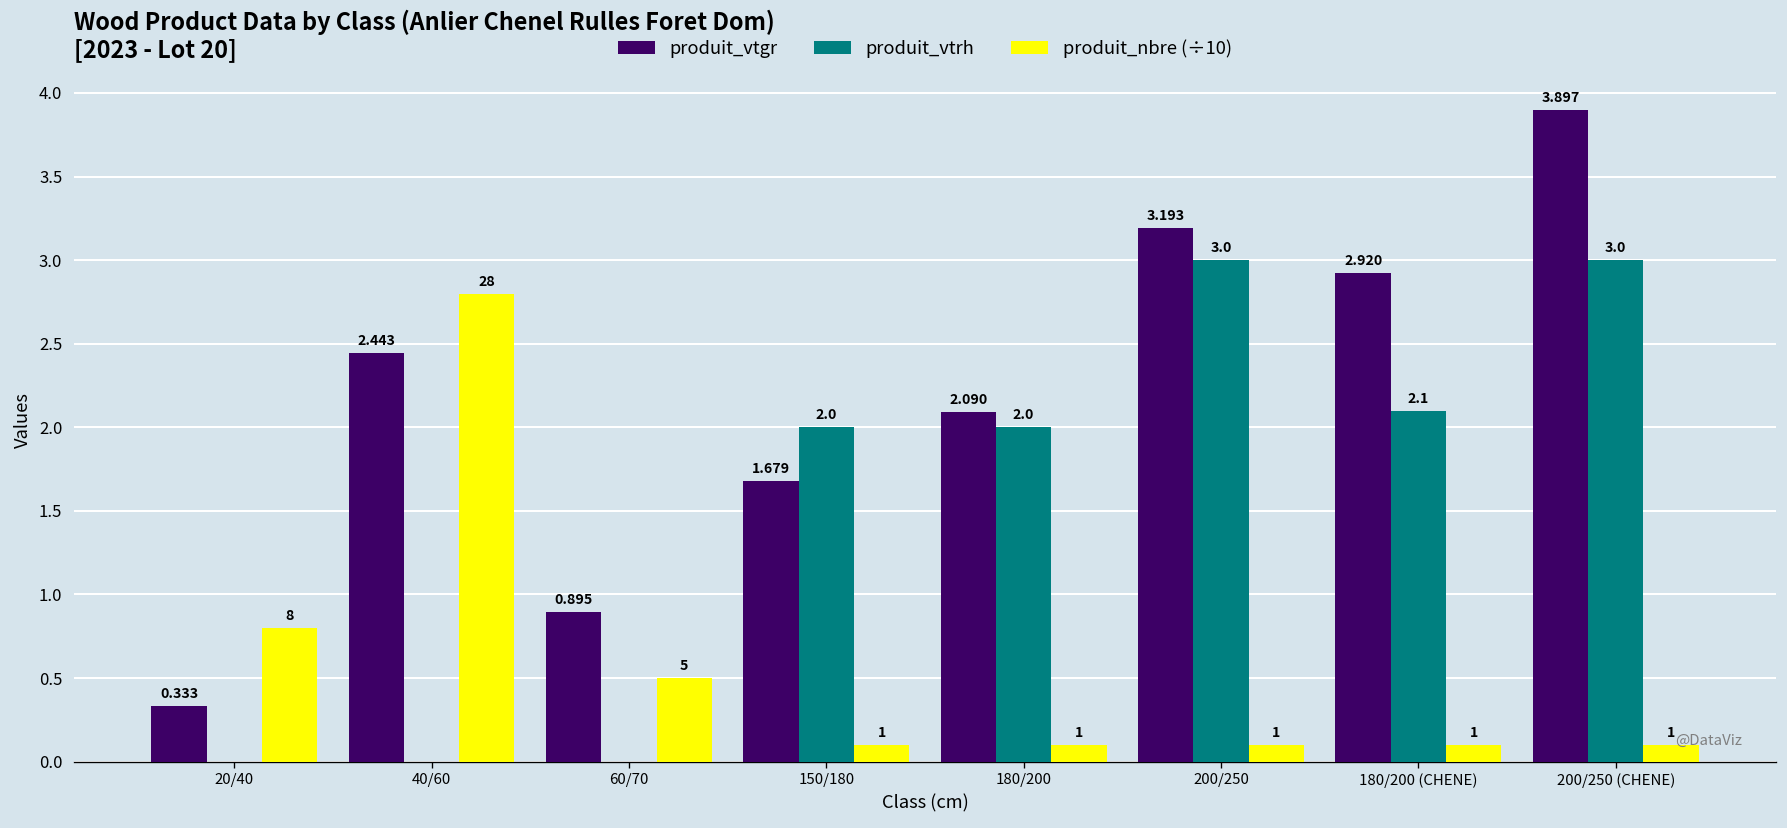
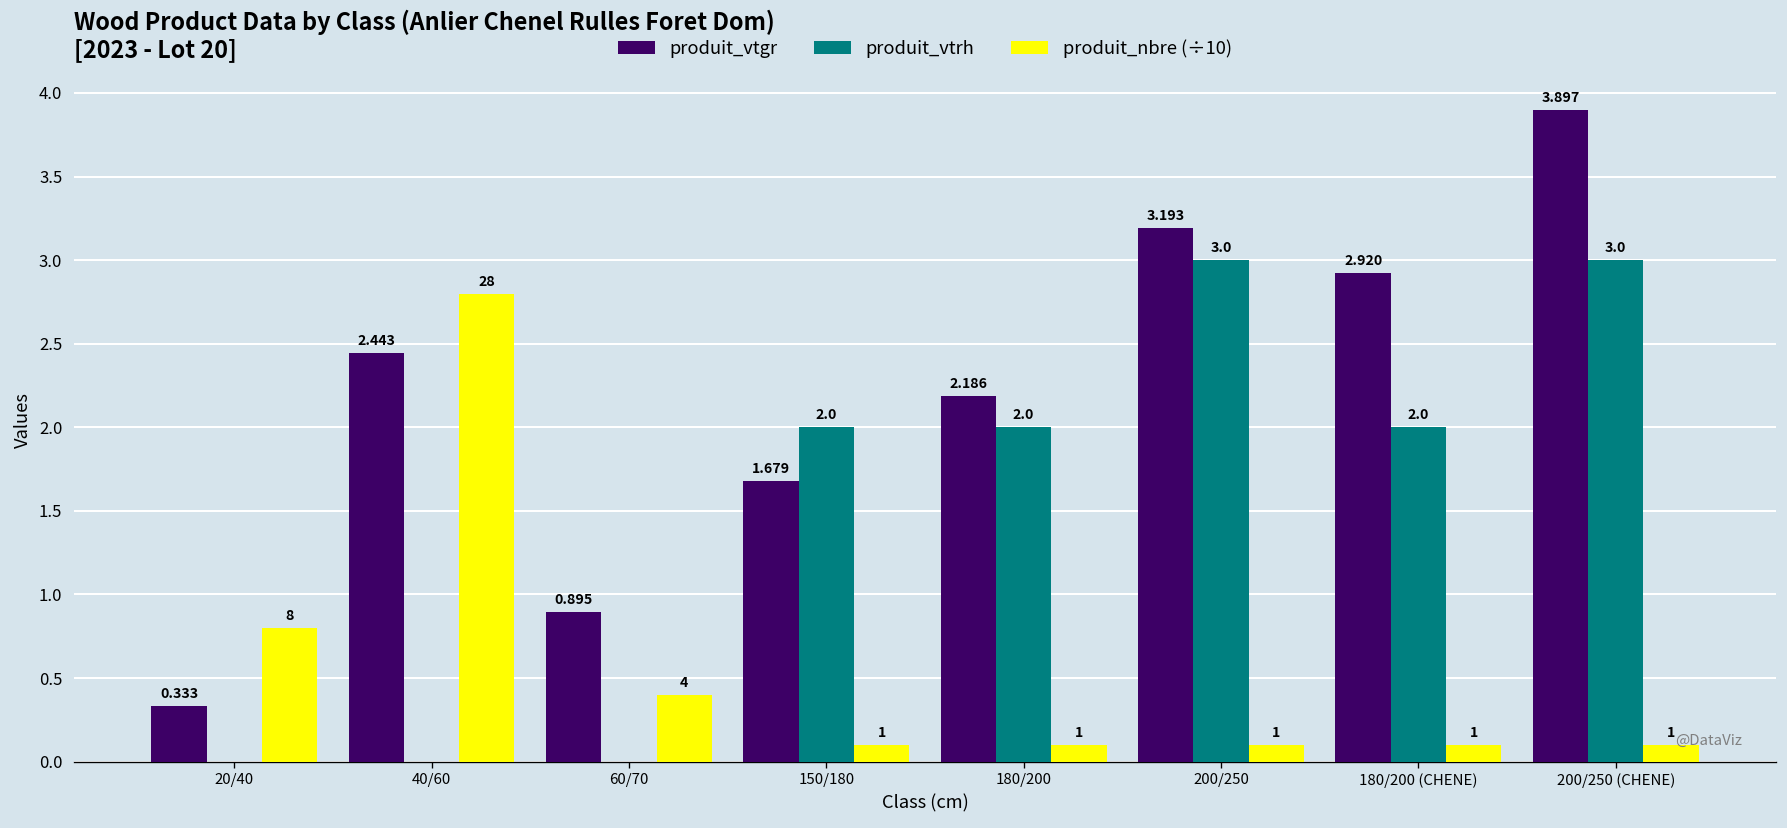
  {
    "produit_vtgr": {
      "20/40": 0.333,
      "40/60": 2.443,
      "60/70": 0.895,
      "150/180": 1.679,
-     "180/200": 2.090,
+     "180/200": 2.186,
      "200/250": 3.193,
      "180/200 (CHENE)": 2.920,
      "200/250 (CHENE)": 3.897
    },
    "produit_vtrh": {
      "150/180": 2.0,
      "180/200": 2.0,
      "200/250": 3.0,
-     "180/200 (CHENE)": 2.1,
+     "180/200 (CHENE)": 2.0,
      "200/250 (CHENE)": 3.0
    },
    "produit_nbre (÷10)": {
-     "60/70": 5
+     "60/70": 4
    }
  }
